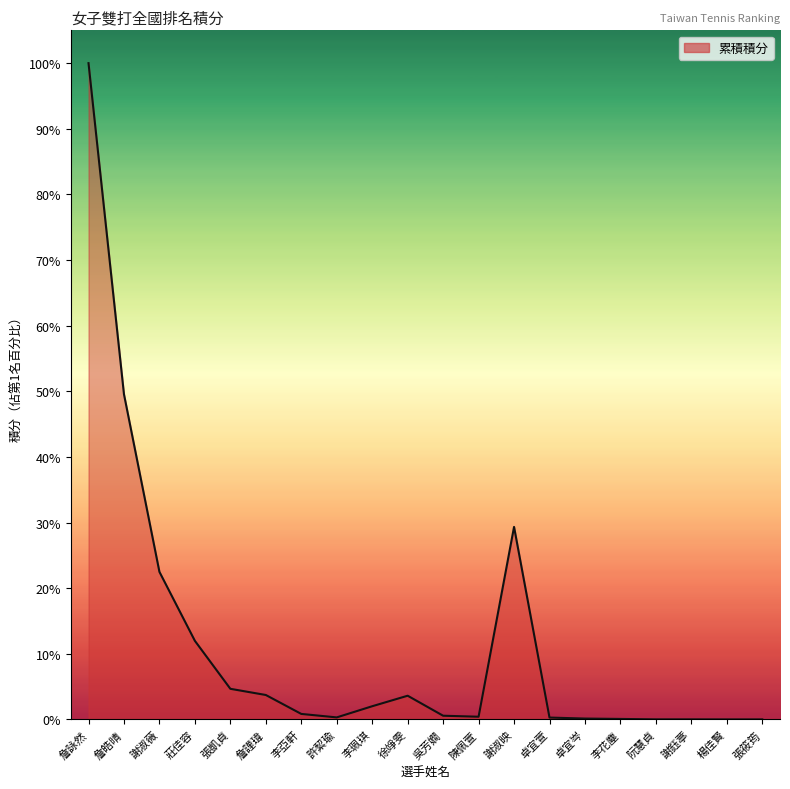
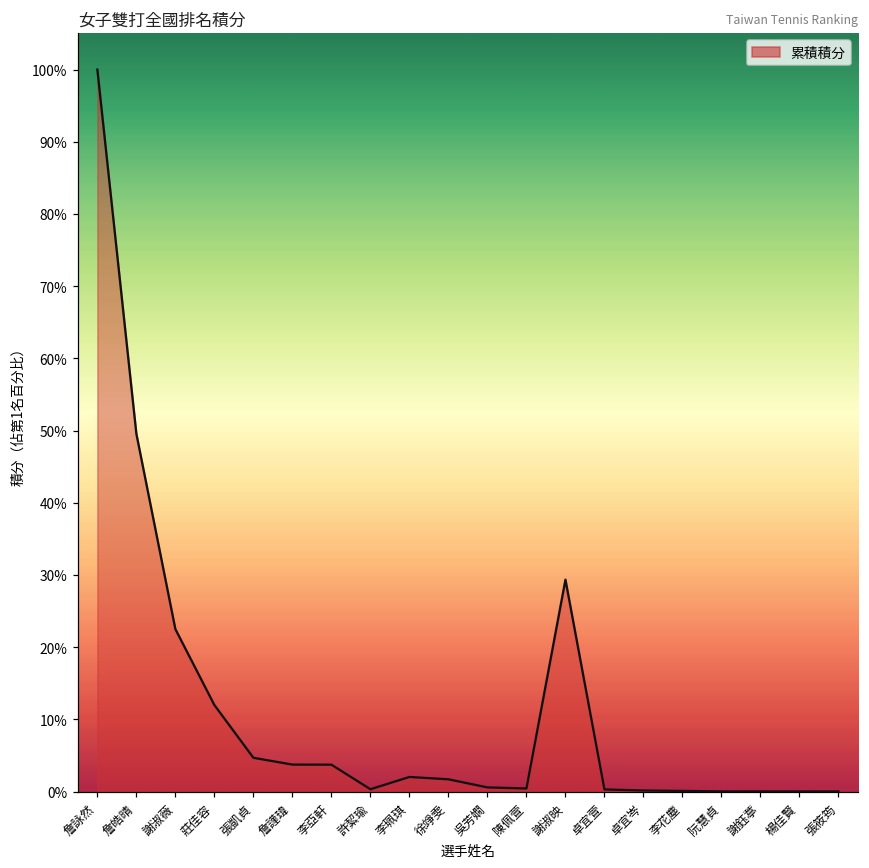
  {
    "詹詠然": "100%",
    "詹皓晴": "50%",
    "謝淑薇": "22%",
    "莊佳容": "12%",
    "張凱貞": "5%",
    "詹謹瑋": "4%",
-   "李亞軒": "1%",
+   "李亞軒": "4%",
    "許絜瑜": "0%",
    "李珮琪": "2%",
-   "徐竫雯": "4%",
+   "徐竫雯": "2%",
    "吳芳嫺": "1%",
    "陳佩萱": "0%",
    "謝淑映": "29%",
    "卓宜萱": "0%",
    "卓宜岑": "0%",
    "李花塵": "0%",
    "阮慧貞": "0%",
    "謝鈺葶": "0%",
    "楊佳賢": "0%",
    "張筱筠": "0%"
  }
